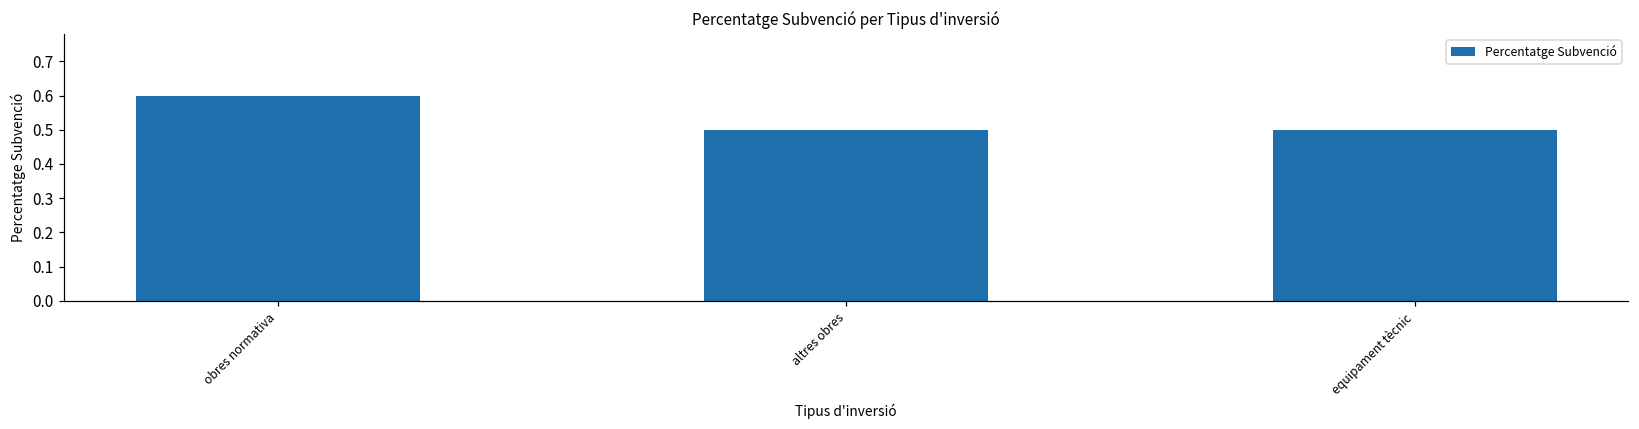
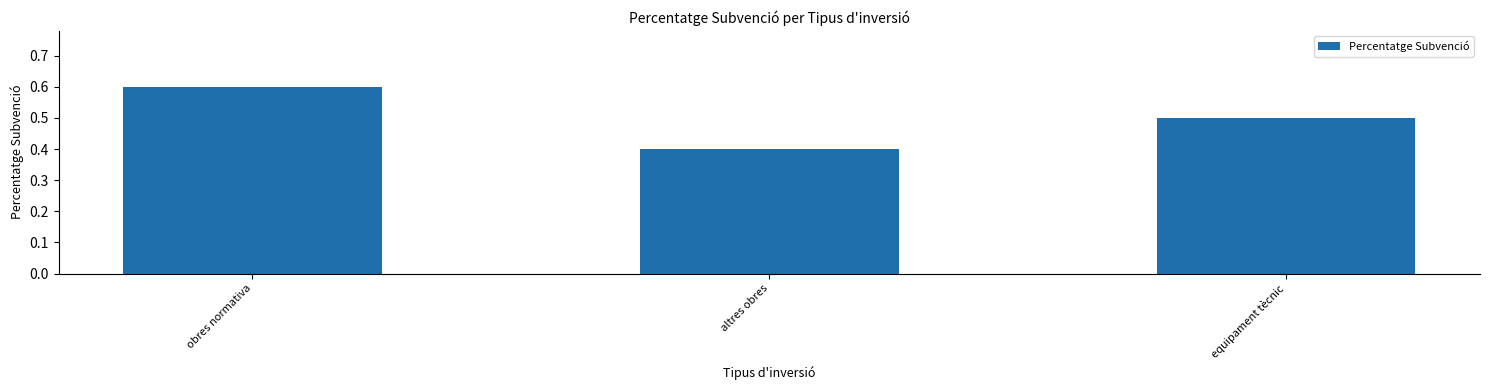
  {
    "obres normativa": 0.6,
-   "altres obres": 0.5,
+   "altres obres": 0.4,
    "equipament tècnic": 0.5
  }
